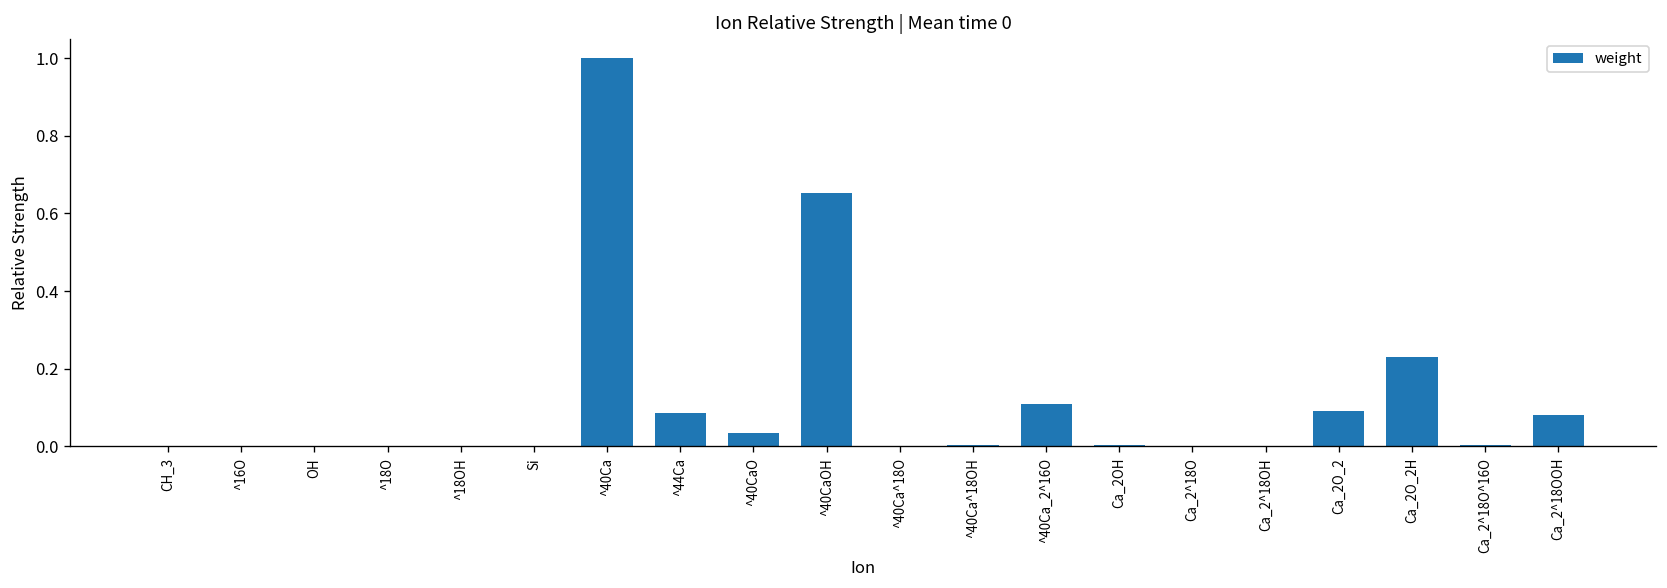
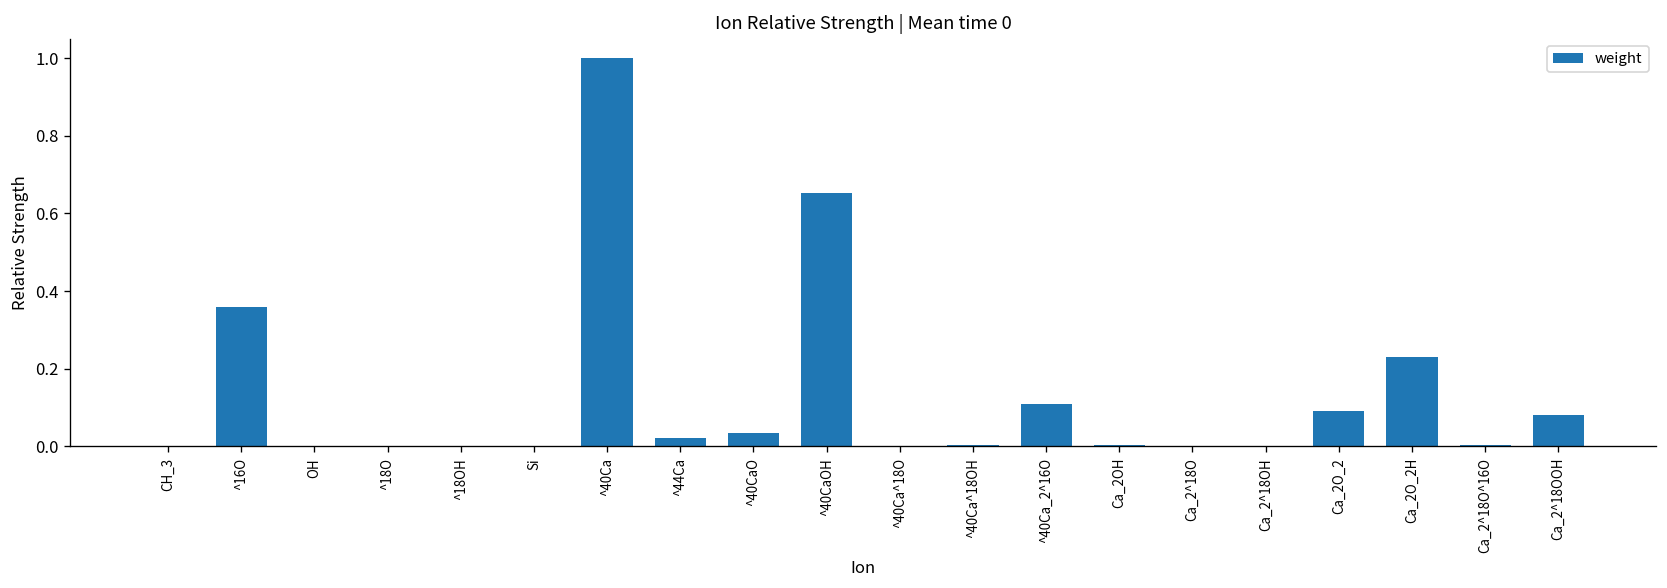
  {
-   "^16O": 0.00,
+   "^16O": 0.36,
    "^40Ca": 1.00,
-   "^44Ca": 0.09,
+   "^44Ca": 0.02,
    "^40CaO": 0.03,
    "^40CaOH": 0.65,
    "^40Ca_2^16O": 0.11,
    "Ca_2O_2": 0.09,
    "Ca_2O_2H": 0.23,
    "Ca_2^18OOH": 0.08
  }
